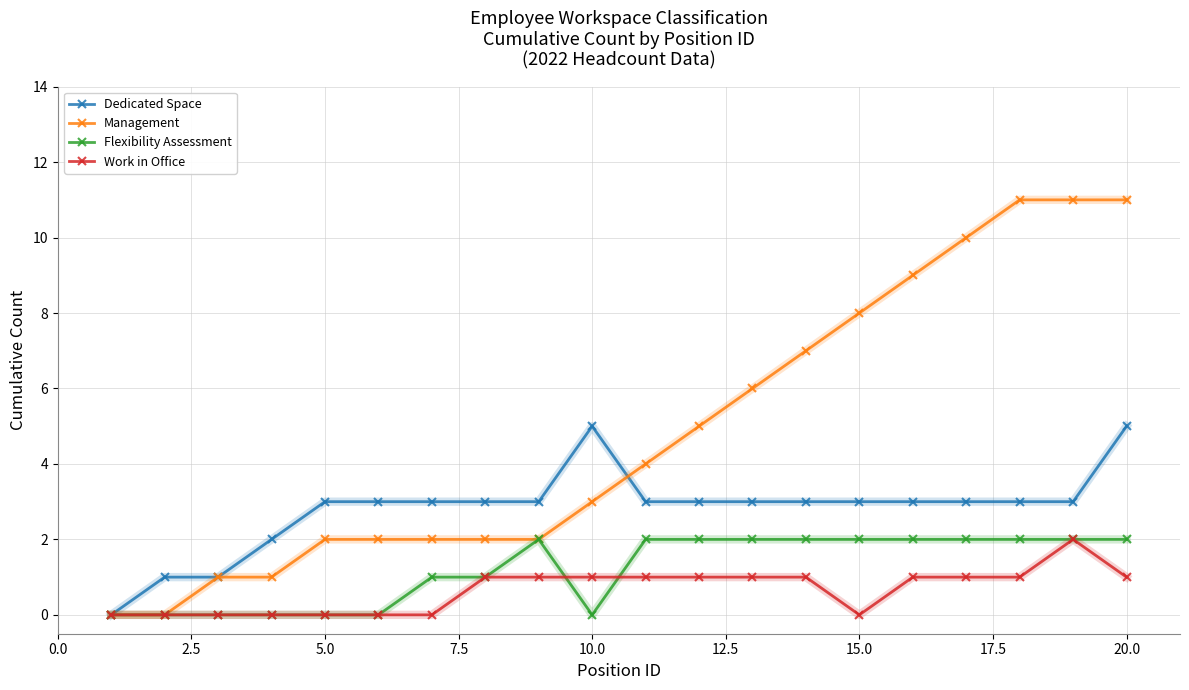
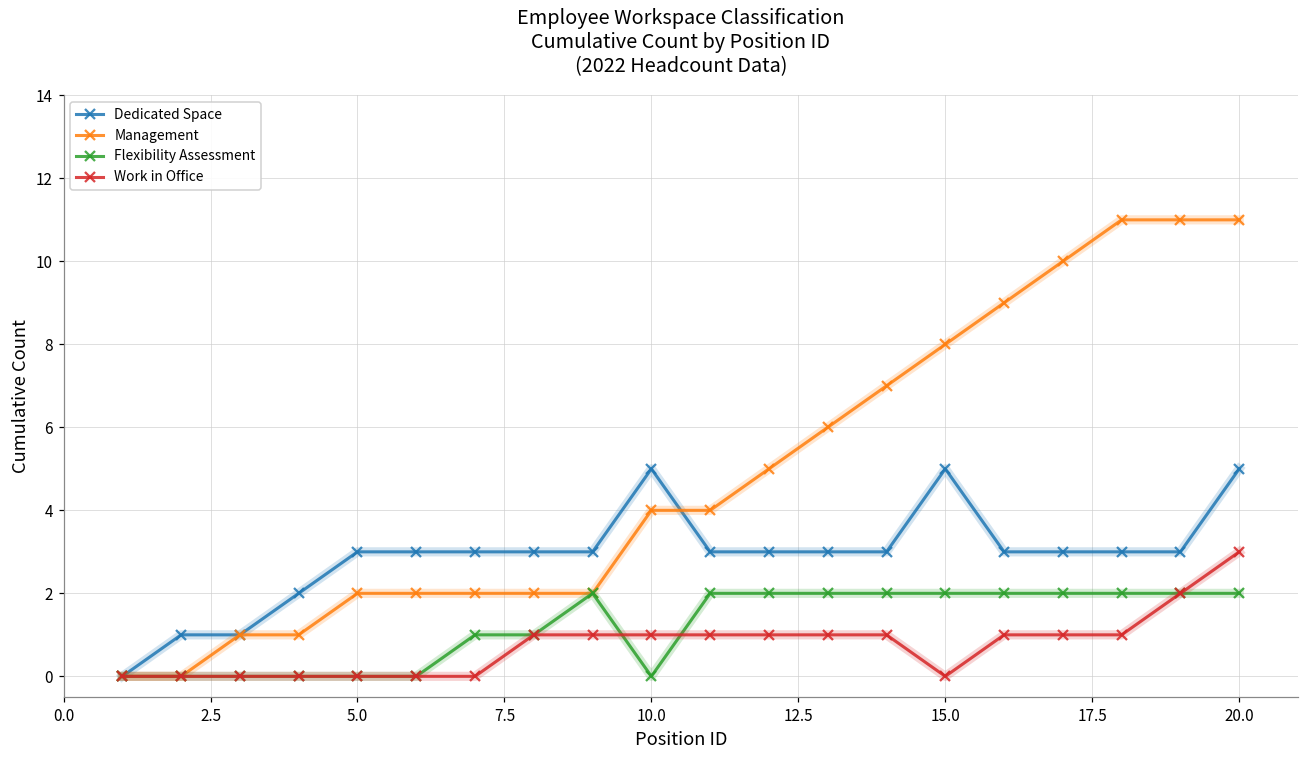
  {
    "Dedicated Space": {
      "5.0": 3,
      "10.0": 5,
-     "15.0": 3,
+     "15.0": 5,
      "20.0": 5
    },
    "Management": {
      "5.0": 2,
-     "10.0": 3,
+     "10.0": 4,
      "15.0": 8,
      "20.0": 11
    },
    "Flexibility Assessment": {
      "10.0": 0,
      "15.0": 2,
      "20.0": 2
    },
    "Work in Office": {
      "10.0": 1,
      "15.0": 0,
-     "20.0": 1
+     "20.0": 3
    }
  }
